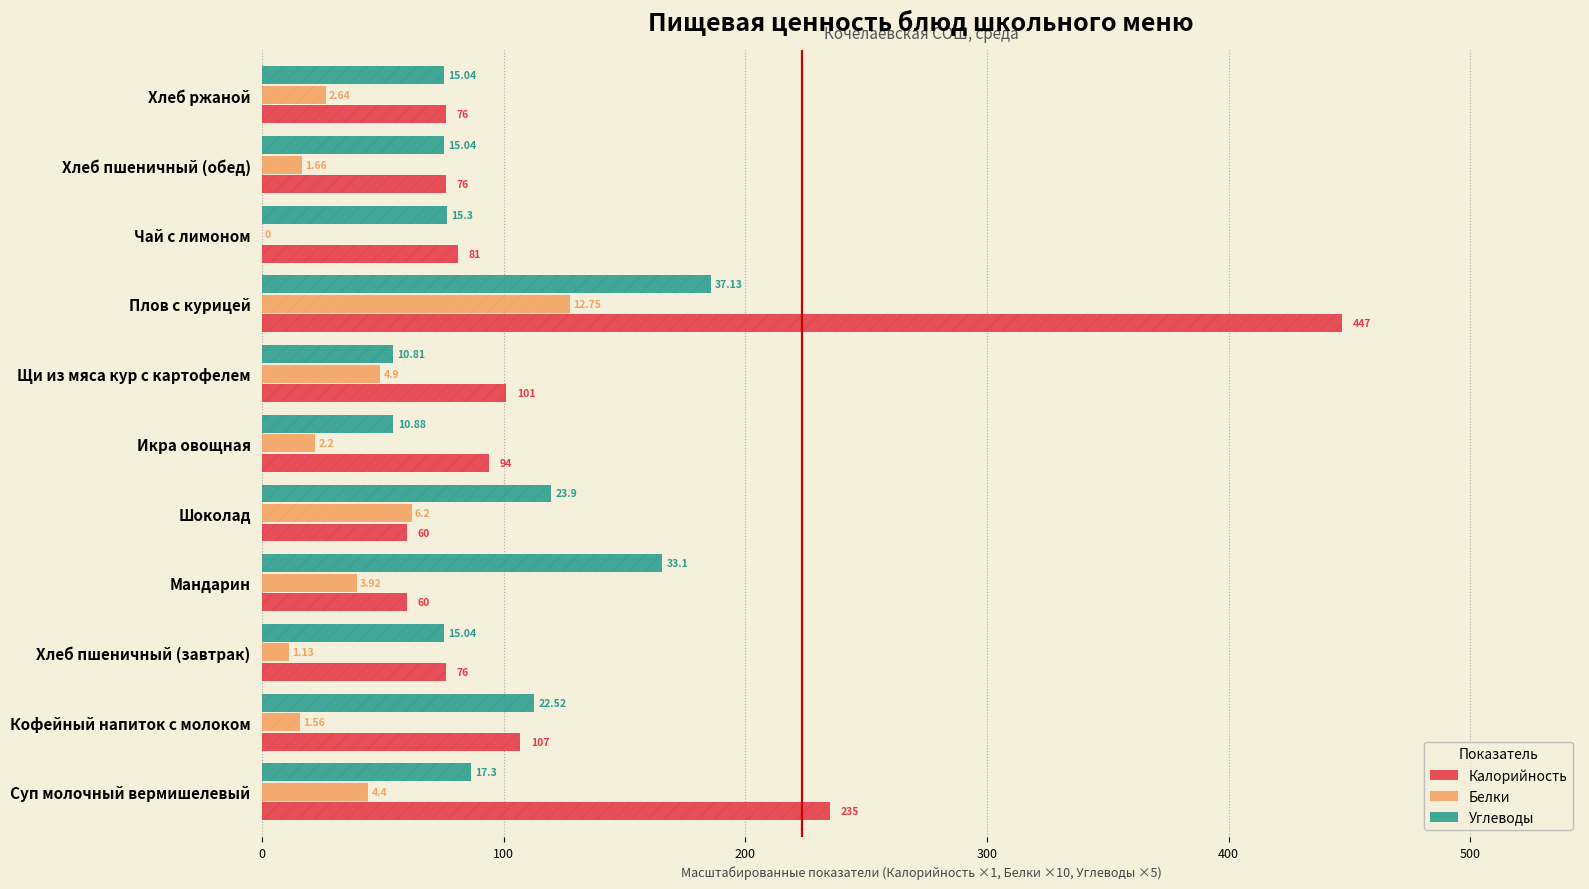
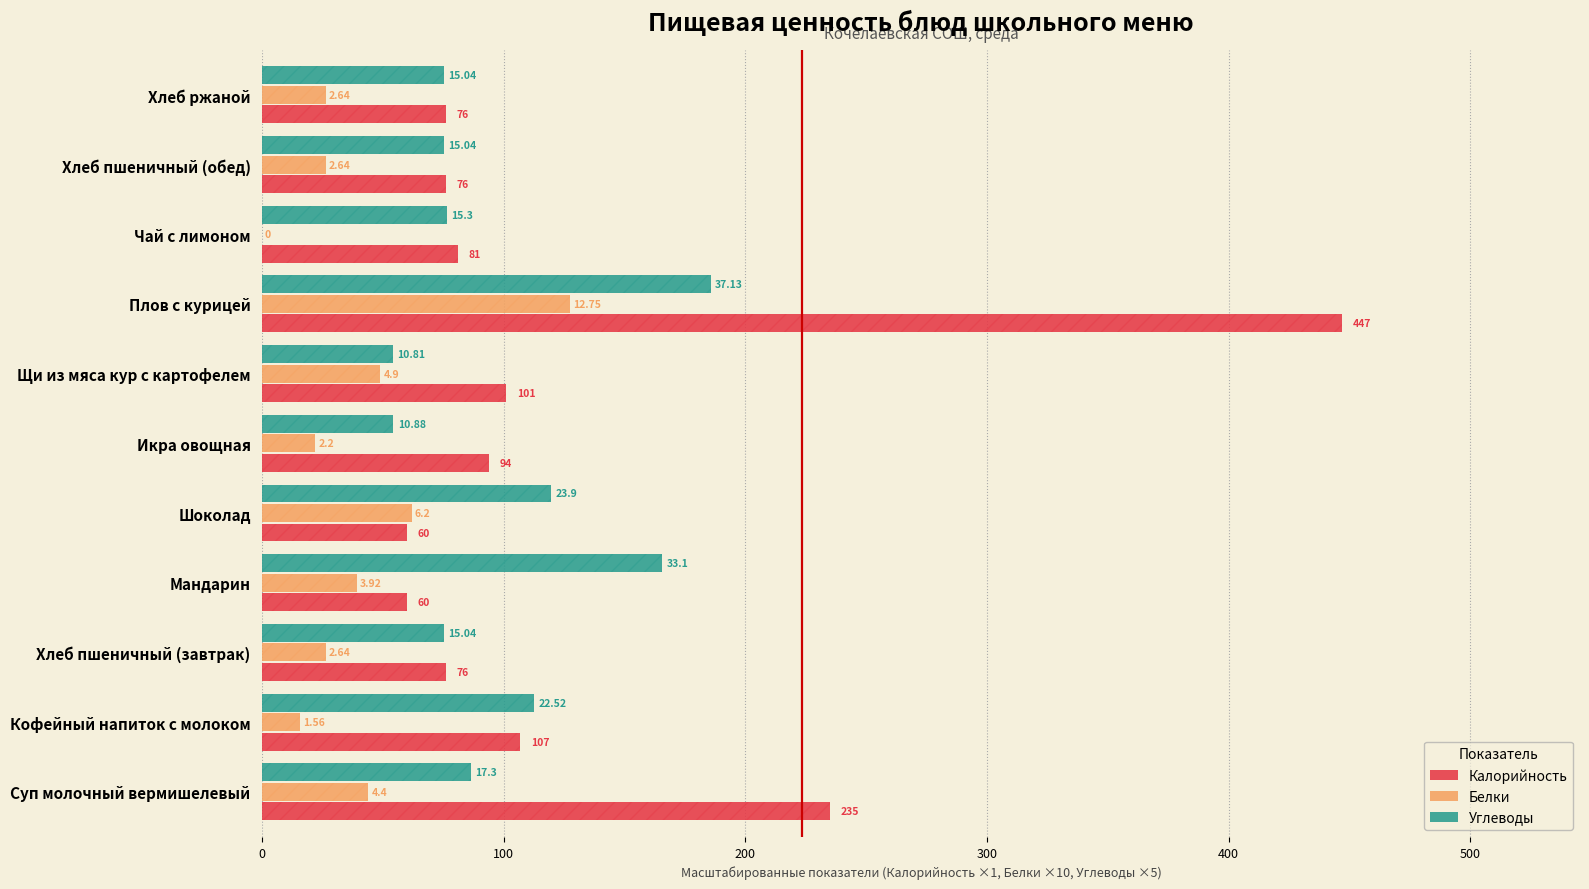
  {
    "Калорийность": {
      "Хлеб ржаной": 76,
      "Хлеб пшеничный (обед)": 76,
      "Чай с лимоном": 81,
      "Плов с курицей": 447,
      "Щи из мяса кур с картофелем": 101,
      "Икра овощная": 94,
      "Шоколад": 60,
      "Мандарин": 60,
      "Хлеб пшеничный (завтрак)": 76,
      "Кофейный напиток с молоком": 107,
      "Суп молочный вермишелевый": 235
    },
    "Белки": {
-     "Хлеб пшеничный (обед)": 1.66,
+     "Хлеб пшеничный (обед)": 2.64,
      "Чай с лимоном": 0,
-     "Хлеб пшеничный (завтрак)": 1.13
+     "Хлеб пшеничный (завтрак)": 2.64
    }
  }
